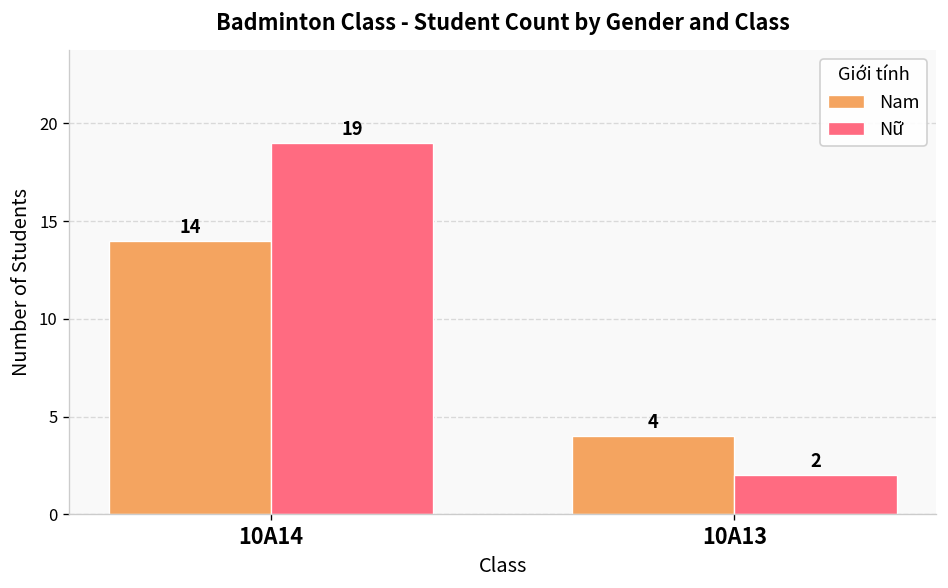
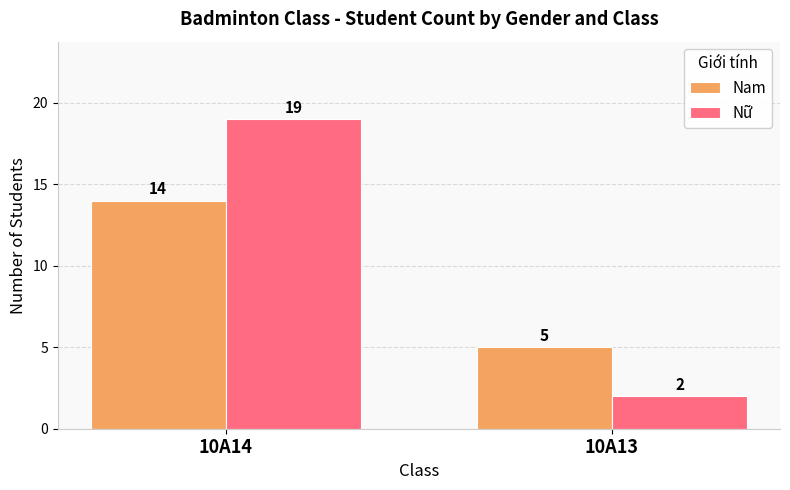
  {
    "Nam": {
      "10A14": 14,
-     "10A13": 4
+     "10A13": 5
    },
    "Nữ": {
      "10A14": 19,
      "10A13": 2
    }
  }
